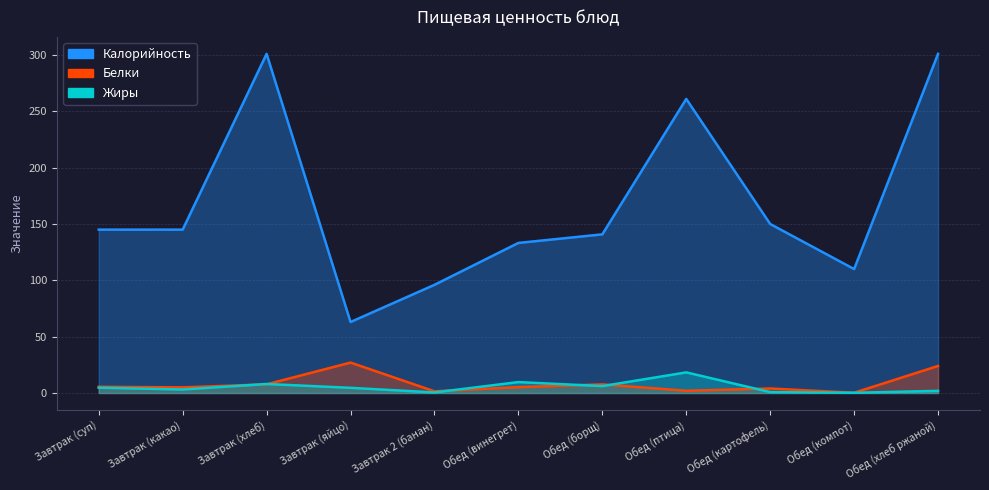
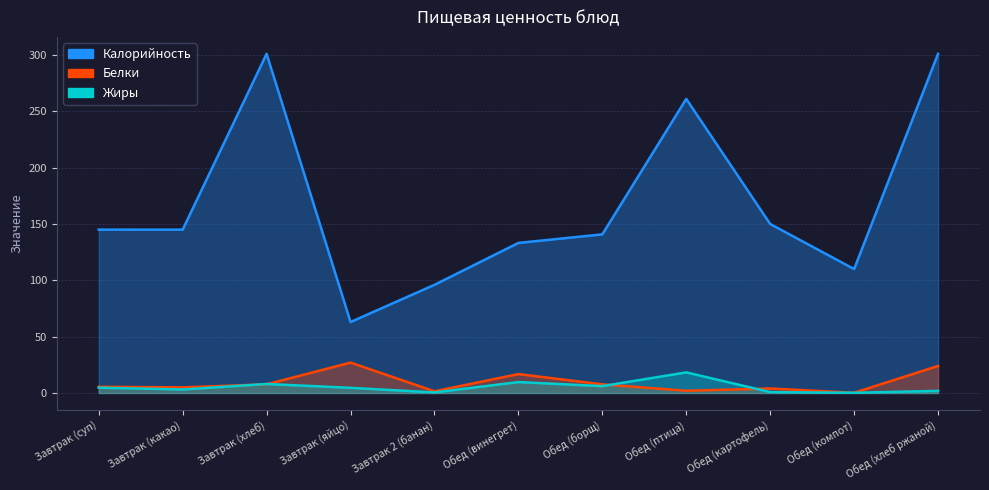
  {
    "Белки": {
      "Завтрак (яйцо)": 27,
-     "Обед (винегрет)": 5,
+     "Обед (винегрет)": 17,
      "Обед (птица)": 2,
      "Обед (картофель)": 4,
      "Обед (хлеб ржаной)": 24
    }
  }
